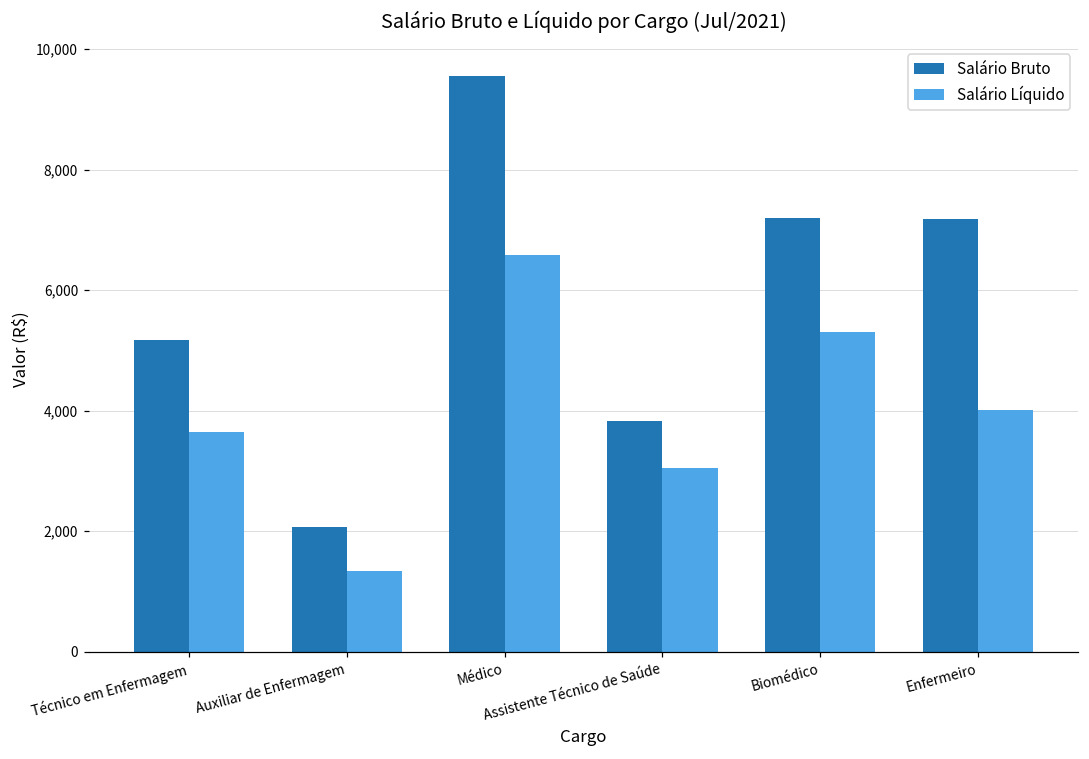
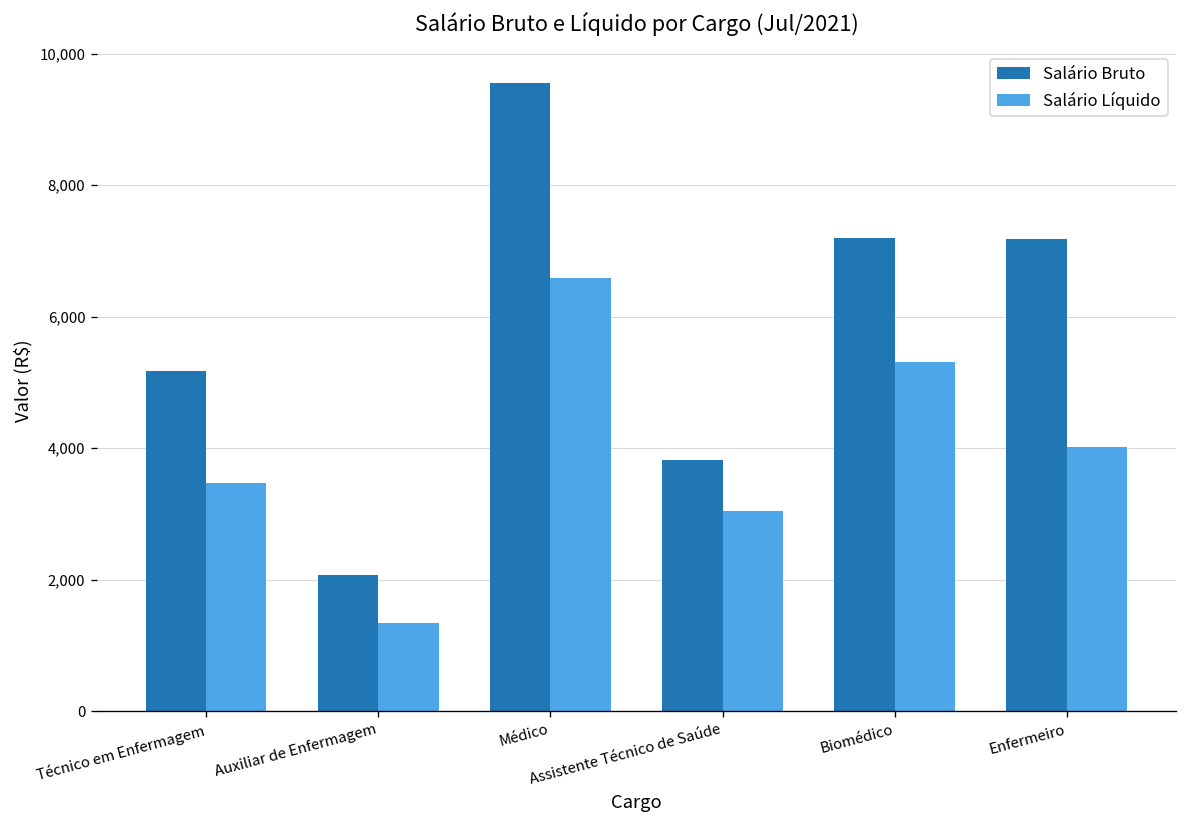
  {
    "Salário Bruto": {
      "Técnico em Enfermagem": "5,200",
      "Auxiliar de Enfermagem": "2,100",
      "Médico": "9,600",
      "Assistente Técnico de Saúde": "3,800",
      "Biomédico": "7,200",
      "Enfermeiro": "7,200"
    },
    "Salário Líquido": {
-     "Técnico em Enfermagem": "3,700",
+     "Técnico em Enfermagem": "3,500",
      "Auxiliar de Enfermagem": "1,300",
      "Médico": "6,600",
      "Assistente Técnico de Saúde": "3,000",
      "Biomédico": "5,300",
      "Enfermeiro": "4,000"
    }
  }
